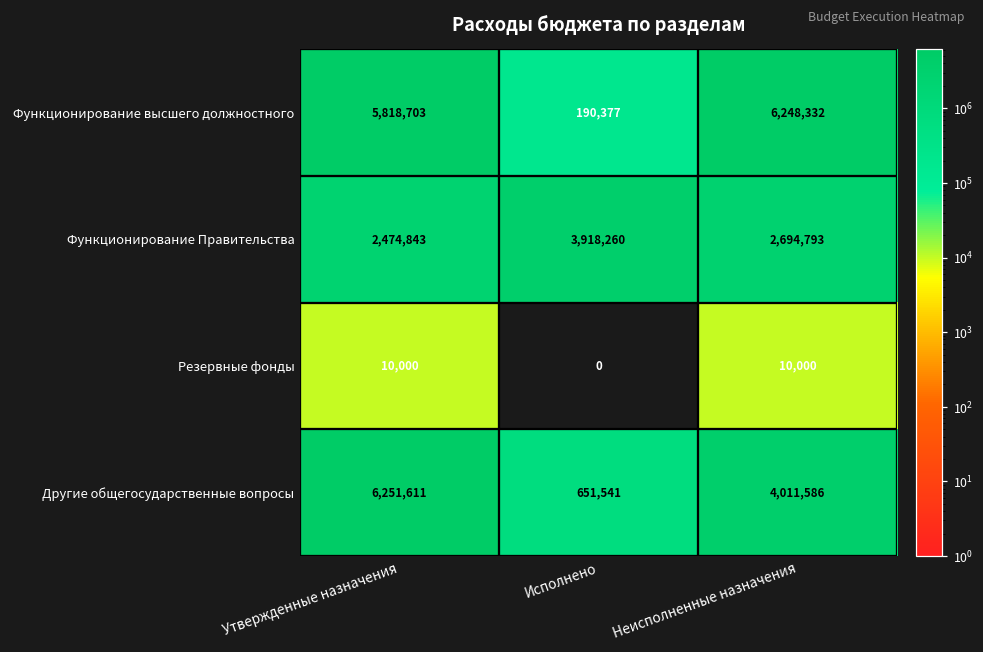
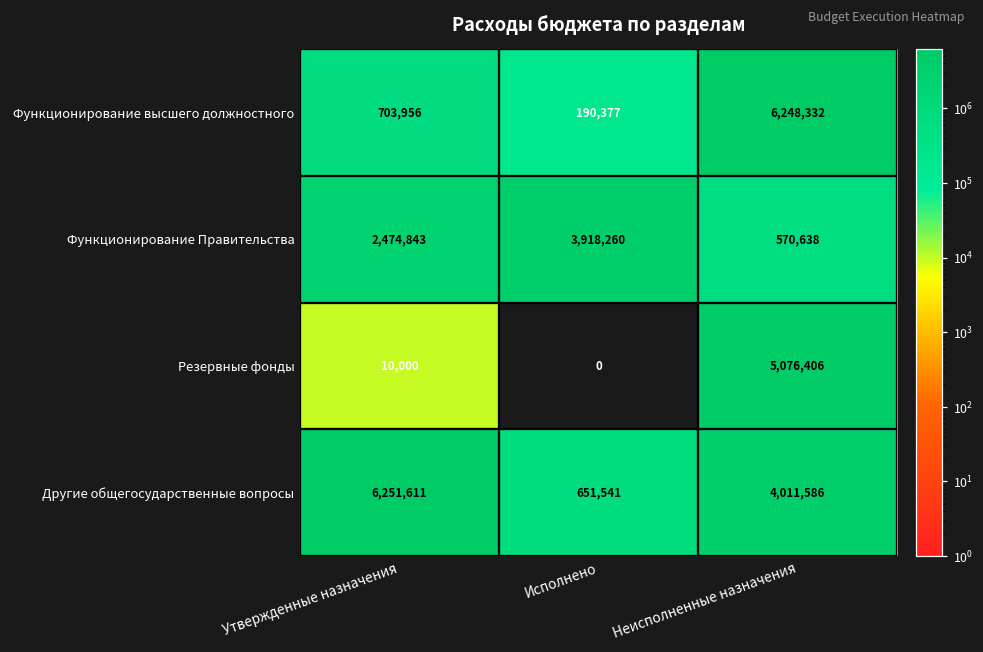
  {
    "Функционирование высшего должностного": {
-     "Утвержденные назначения": "5,818,703",
+     "Утвержденные назначения": "703,956",
      "Исполнено": "190,377",
      "Неисполненные назначения": "6,248,332"
    },
    "Функционирование Правительства": {
      "Утвержденные назначения": "2,474,843",
      "Исполнено": "3,918,260",
-     "Неисполненные назначения": "2,694,793"
+     "Неисполненные назначения": "570,638"
    },
    "Резервные фонды": {
      "Утвержденные назначения": "10,000",
      "Исполнено": "0",
-     "Неисполненные назначения": "10,000"
+     "Неисполненные назначения": "5,076,406"
    },
    "Другие общегосударственные вопросы": {
      "Утвержденные назначения": "6,251,611",
      "Исполнено": "651,541",
      "Неисполненные назначения": "4,011,586"
    }
  }
